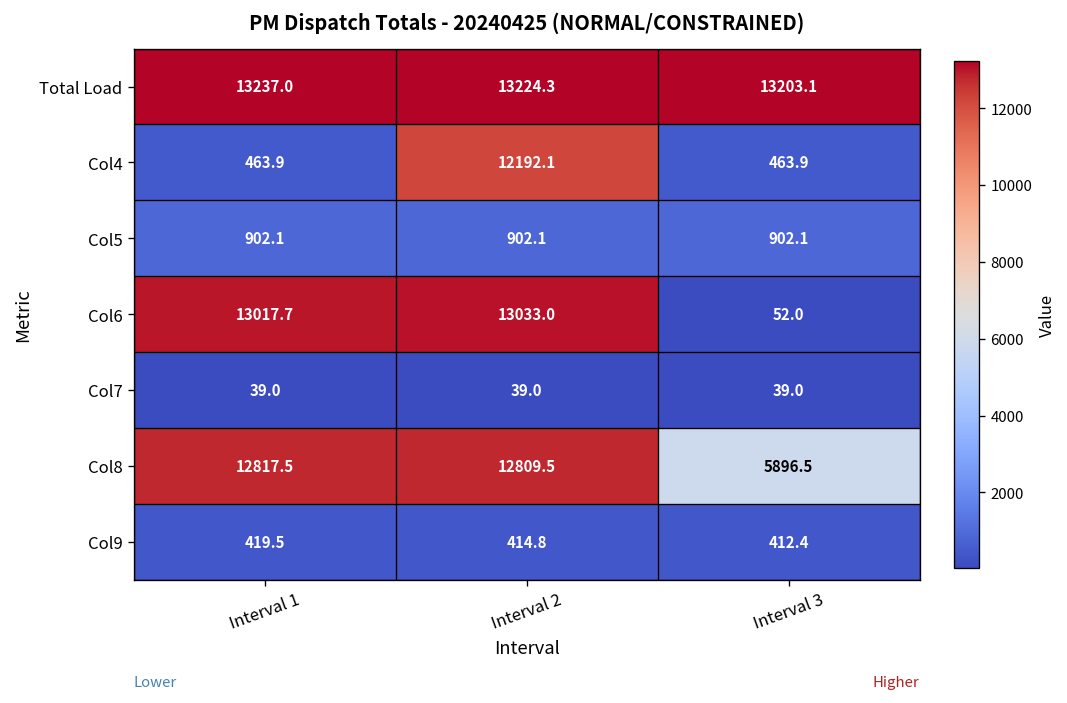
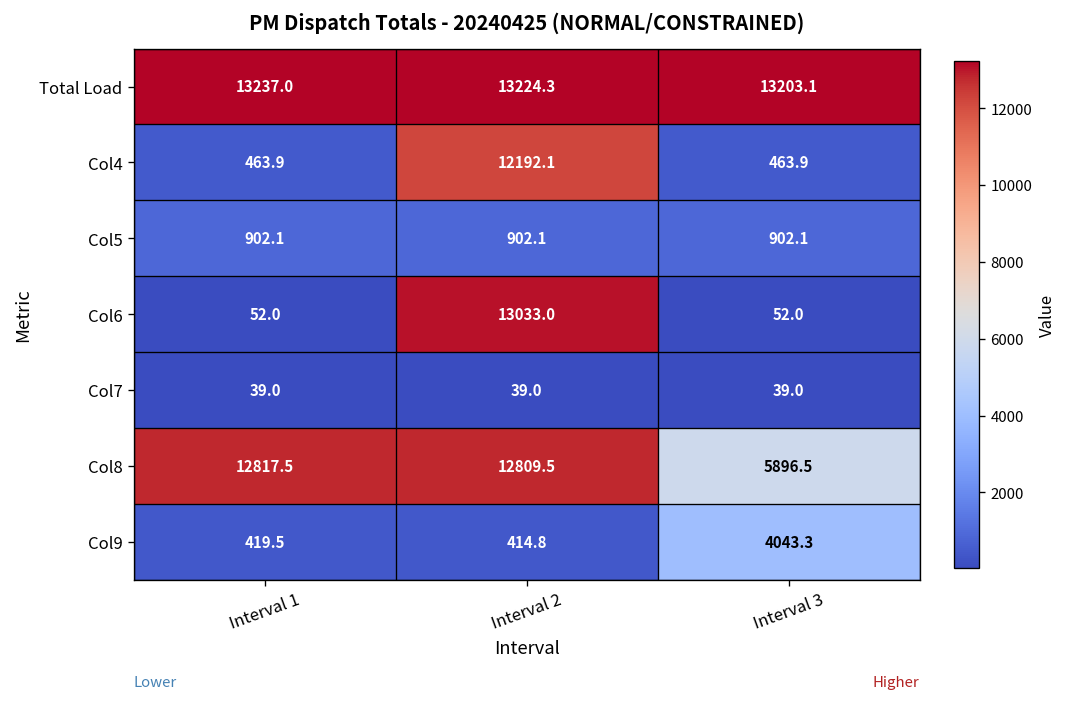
  {
    "Total Load": {
      "Interval 1": 13237.0,
      "Interval 2": 13224.3,
      "Interval 3": 13203.1
    },
    "Col4": {
      "Interval 1": 463.9,
      "Interval 2": 12192.1,
      "Interval 3": 463.9
    },
    "Col5": {
      "Interval 1": 902.1,
      "Interval 2": 902.1,
      "Interval 3": 902.1
    },
    "Col6": {
-     "Interval 1": 13017.7,
+     "Interval 1": 52.0,
      "Interval 2": 13033.0,
      "Interval 3": 52.0
    },
    "Col7": {
      "Interval 1": 39.0,
      "Interval 2": 39.0,
      "Interval 3": 39.0
    },
    "Col8": {
      "Interval 1": 12817.5,
      "Interval 2": 12809.5,
      "Interval 3": 5896.5
    },
    "Col9": {
      "Interval 1": 419.5,
      "Interval 2": 414.8,
-     "Interval 3": 412.4
+     "Interval 3": 4043.3
    }
  }
